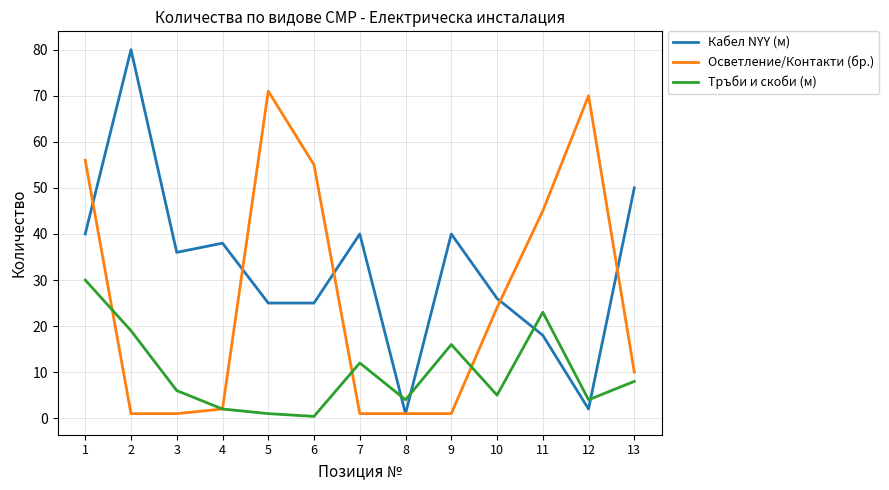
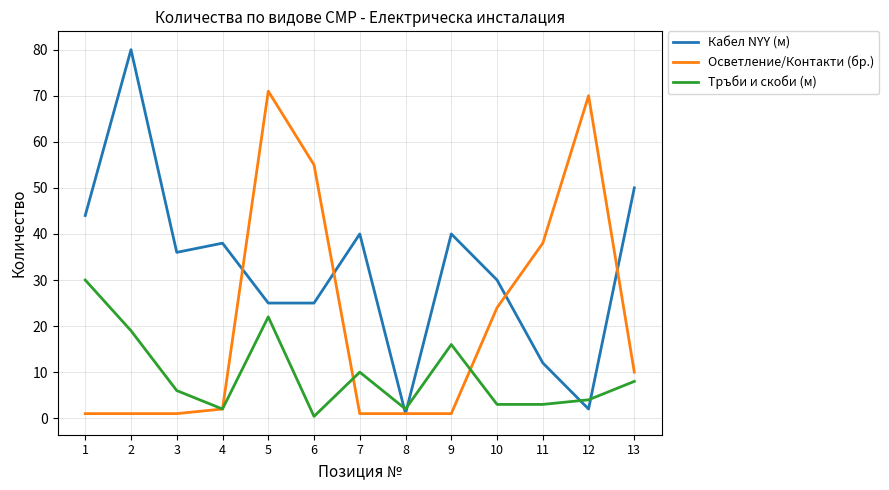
  {
    "Кабел NYY (м)": {
-     "1": 40,
+     "1": 44,
      "2": 80,
      "3": 36,
      "4": 38,
      "5": 25,
      "6": 25,
      "7": 40,
      "9": 40,
-     "10": 26,
-     "11": 18,
+     "10": 30,
+     "11": 12,
      "12": 2,
      "13": 50
    },
    "Осветление/Контакти (бр.)": {
-     "1": 56,
+     "1": 1,
      "2": 1,
      "3": 1,
      "5": 71,
      "6": 55,
      "7": 1,
      "9": 1,
      "10": 24,
-     "11": 45,
+     "11": 38,
      "12": 70,
      "13": 10
    },
    "Тръби и скоби (м)": {
      "1": 30,
      "2": 19,
      "3": 6,
-     "5": 1,
+     "5": 22,
      "6": 0,
-     "7": 12,
-     "8": 4,
+     "7": 10,
+     "8": 2,
      "9": 16,
-     "10": 5,
-     "11": 23,
+     "10": 3,
+     "11": 3,
      "12": 4,
      "13": 8
    }
  }
